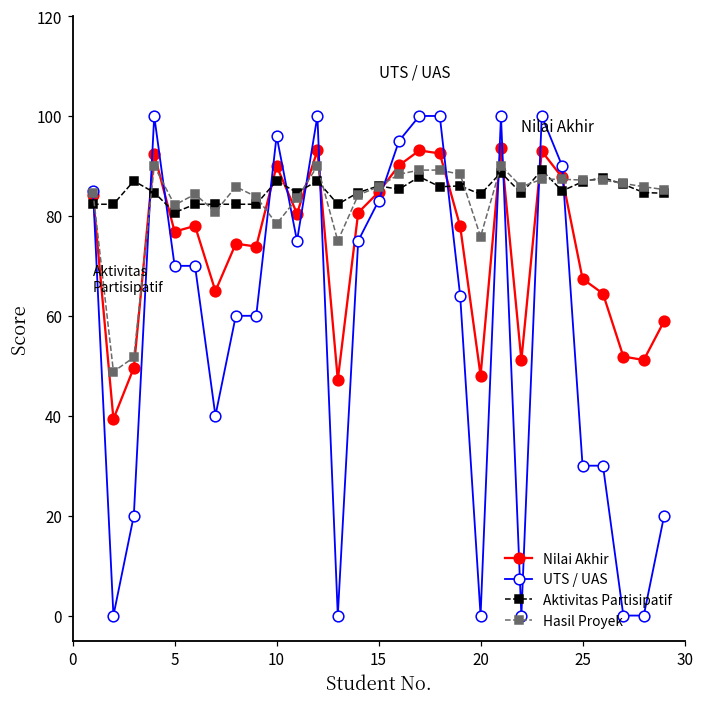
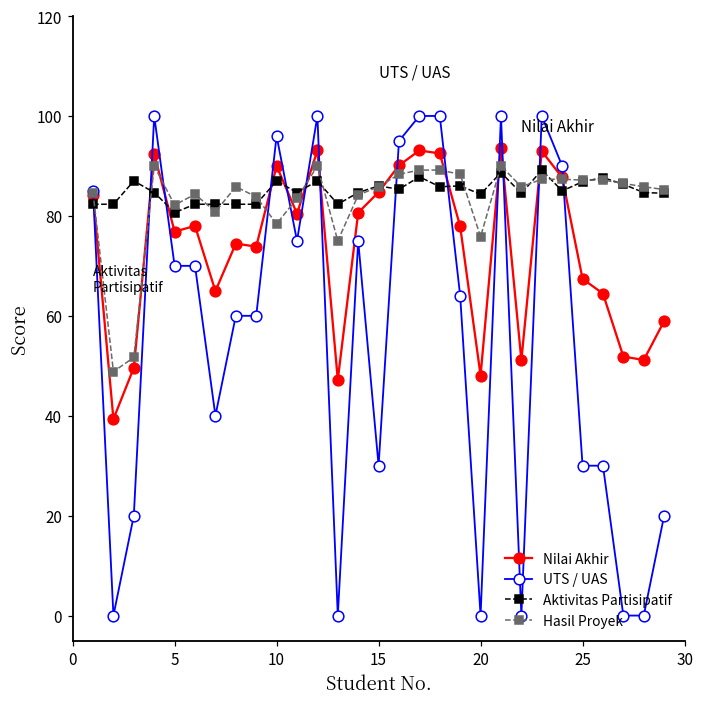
  {
    "Nilai Akhir": {
      "5": 77,
      "10": 90,
      "15": 85,
      "20": 48,
      "25": 67
    },
    "UTS / UAS": {
      "5": 70,
      "10": 96,
-     "15": 83,
+     "15": 30,
      "20": 0,
      "25": 30
    },
    "Aktivitas Partisipatif": {
      "5": 81,
      "10": 87,
      "20": 84
    },
    "Hasil Proyek": {
      "5": 82,
      "10": 78,
      "20": 76
    }
  }
